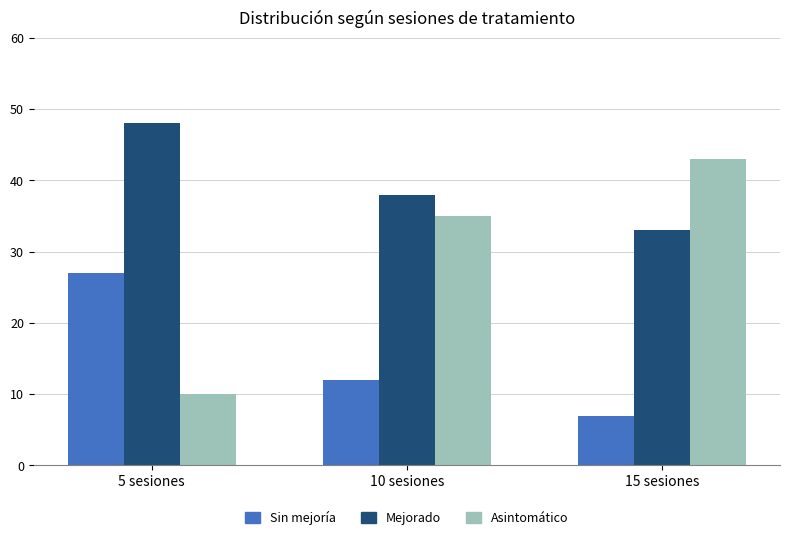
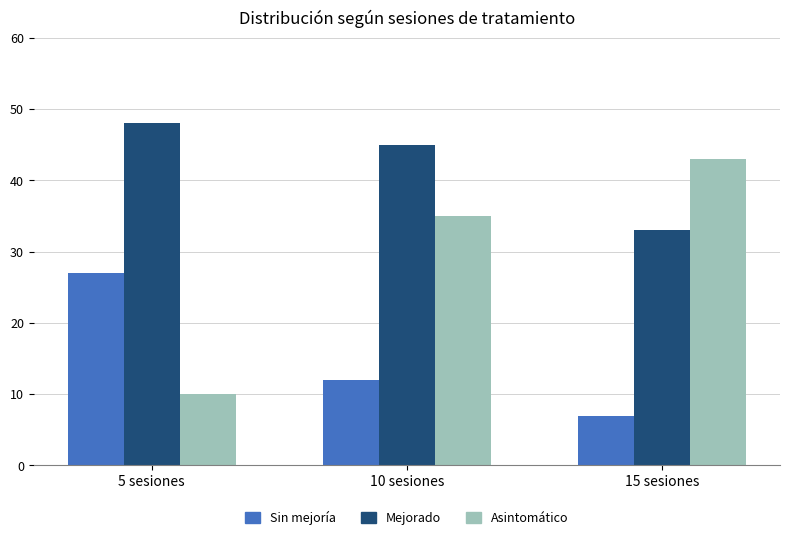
  {
    "Mejorado": {
      "5 sesiones": 48,
-     "10 sesiones": 38,
+     "10 sesiones": 45,
      "15 sesiones": 33
    }
  }
